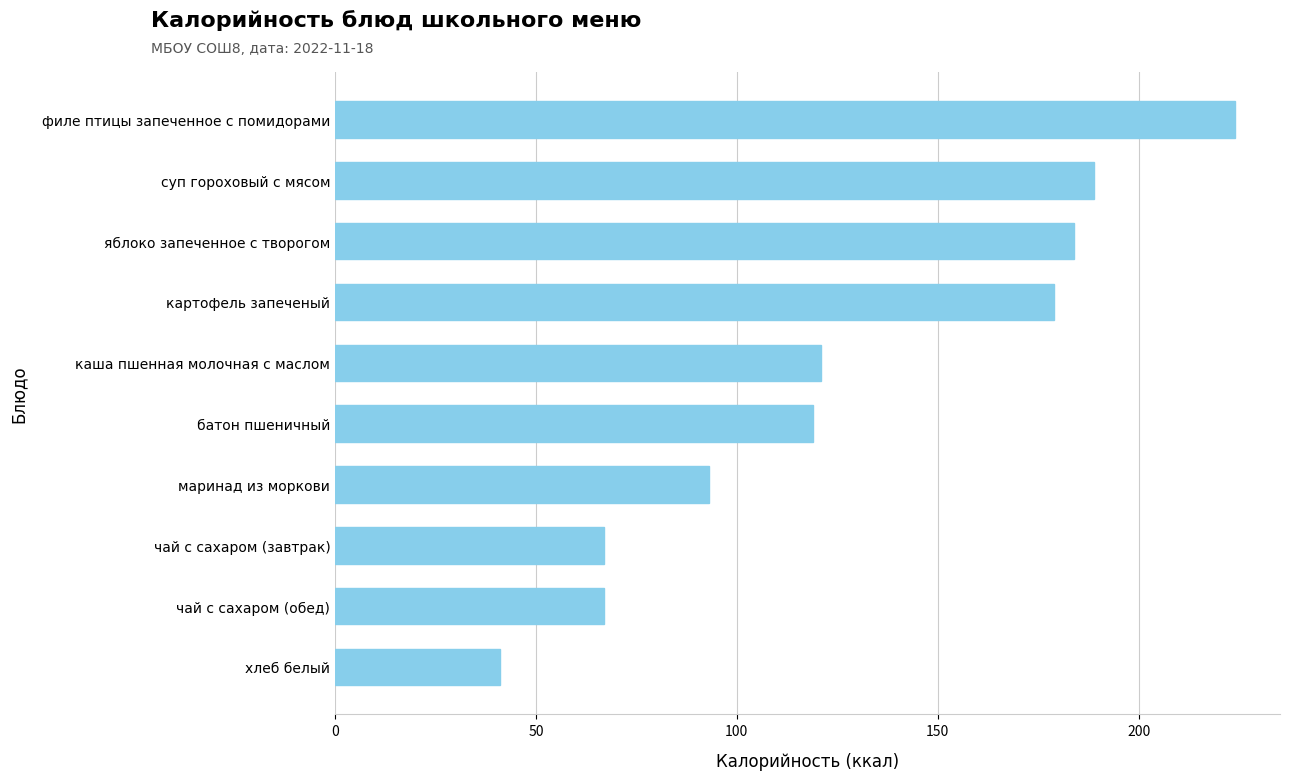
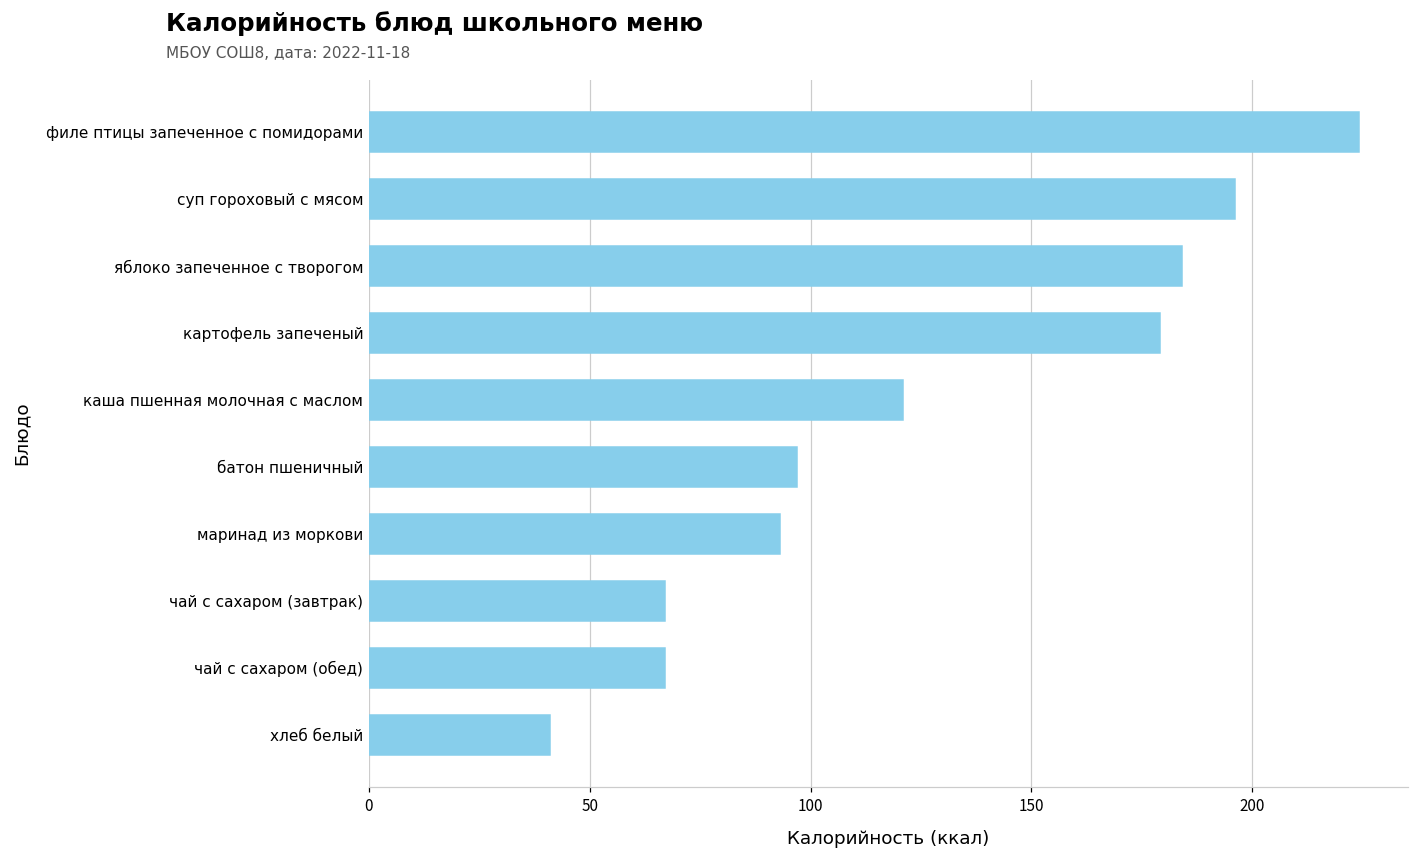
  {
    "филе птицы запеченное с помидорами": 224,
-   "суп гороховый с мясом": 189,
+   "суп гороховый с мясом": 196,
    "яблоко запеченное с творогом": 184,
    "картофель запеченый": 179,
    "каша пшенная молочная с маслом": 121,
-   "батон пшеничный": 119,
+   "батон пшеничный": 97,
    "маринад из моркови": 93,
    "чай с сахаром (завтрак)": 67,
    "чай с сахаром (обед)": 67,
    "хлеб белый": 41
  }
